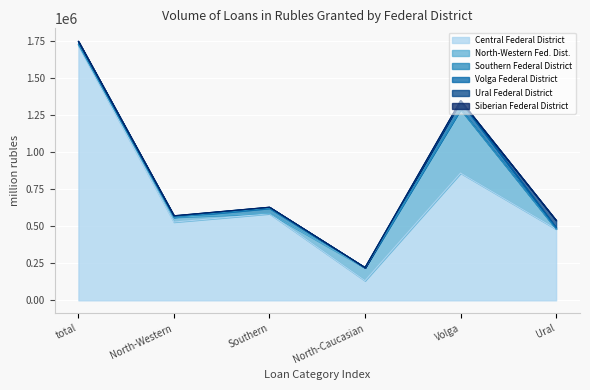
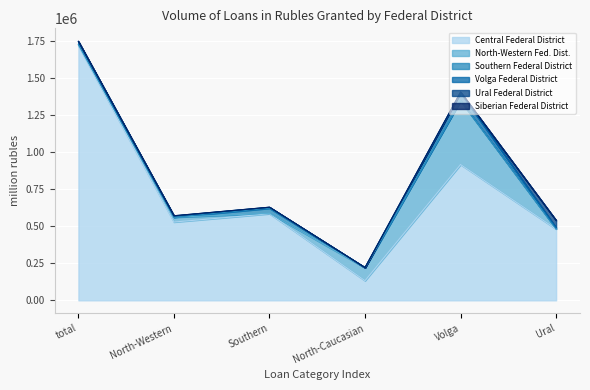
  {
    "Central Federal District": {
      "North-Western": 530000,
      "North-Caucasian": 130000,
-     "Volga": 860000
+     "Volga": 920000
    }
  }
